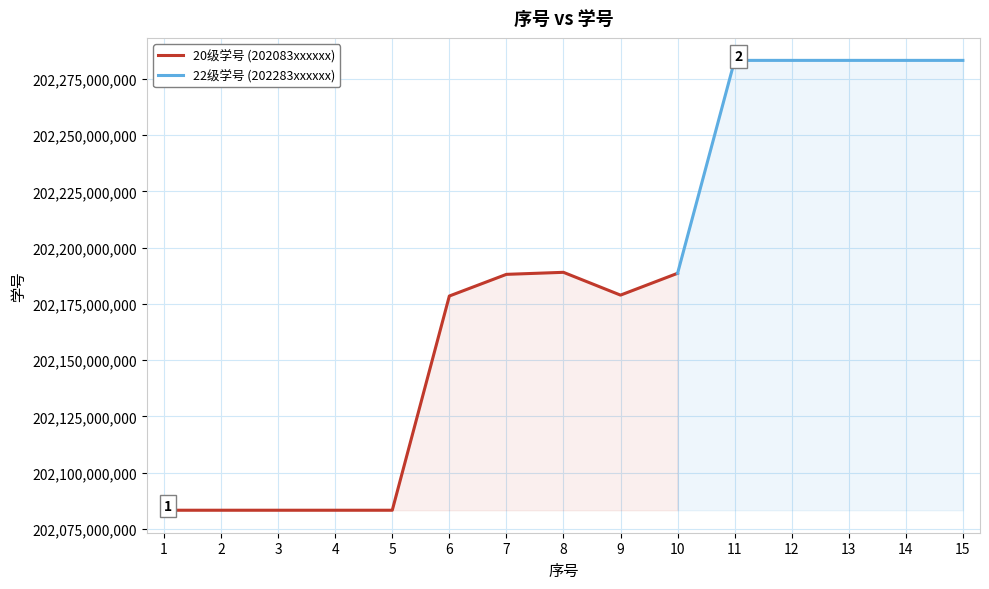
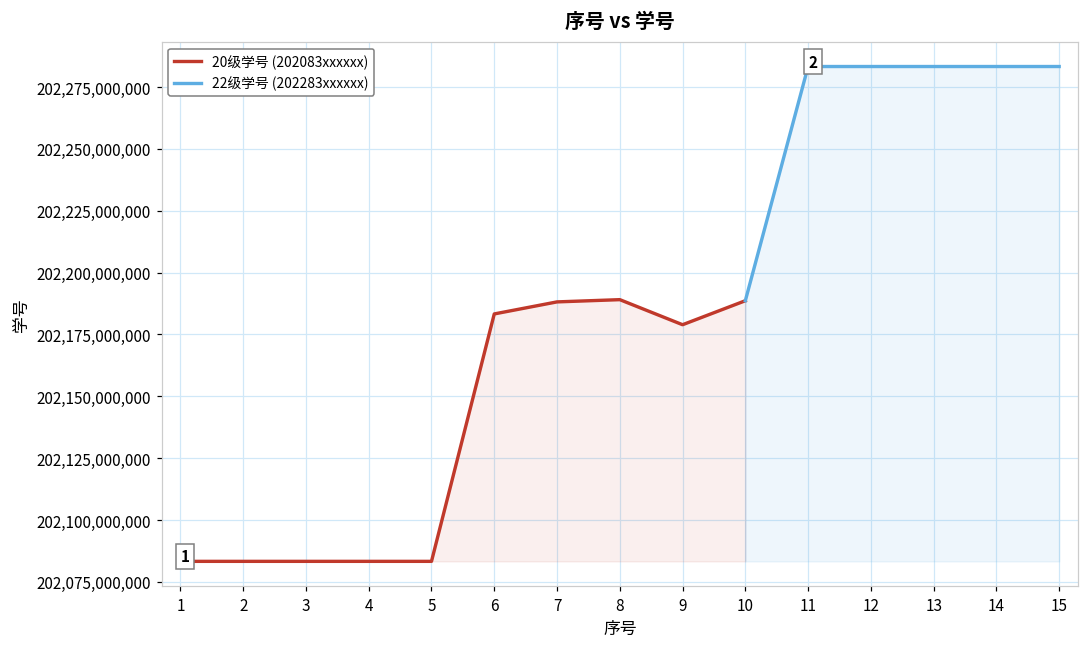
  {
    "20级学号 (202083xxxxxx)": {
      "2": "202,083,000,000",
      "3": "202,083,000,000",
      "4": "202,083,000,000",
      "5": "202,083,000,000",
-     "6": "202,179,000,000",
+     "6": "202,183,000,000",
      "7": "202,188,000,000",
      "8": "202,189,000,000",
      "9": "202,179,000,000"
    },
    "22级学号 (202283xxxxxx)": {
      "12": "202,283,000,000",
      "13": "202,283,000,000",
      "14": "202,283,000,000",
      "15": "202,283,000,000"
    }
  }
